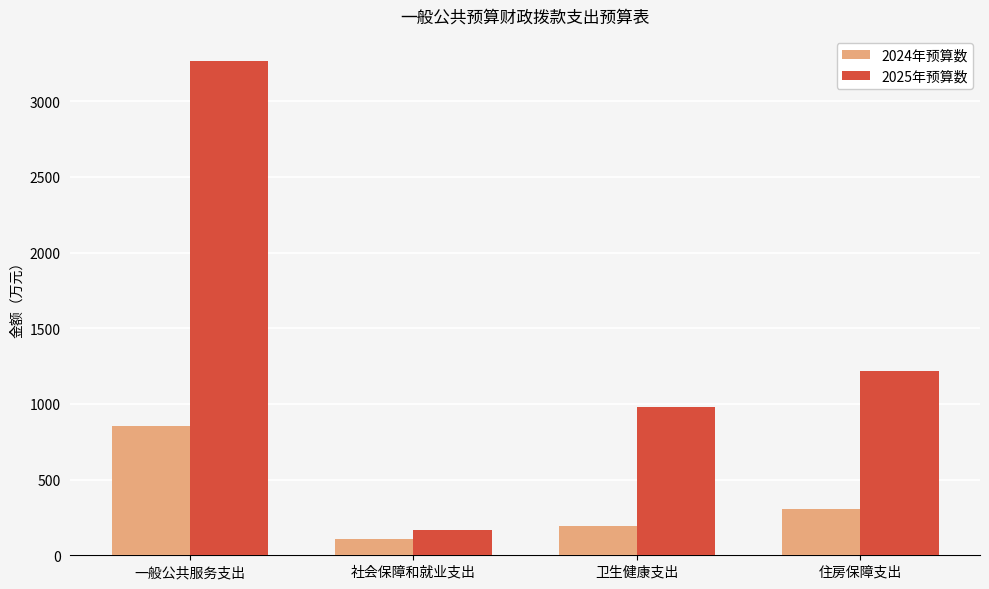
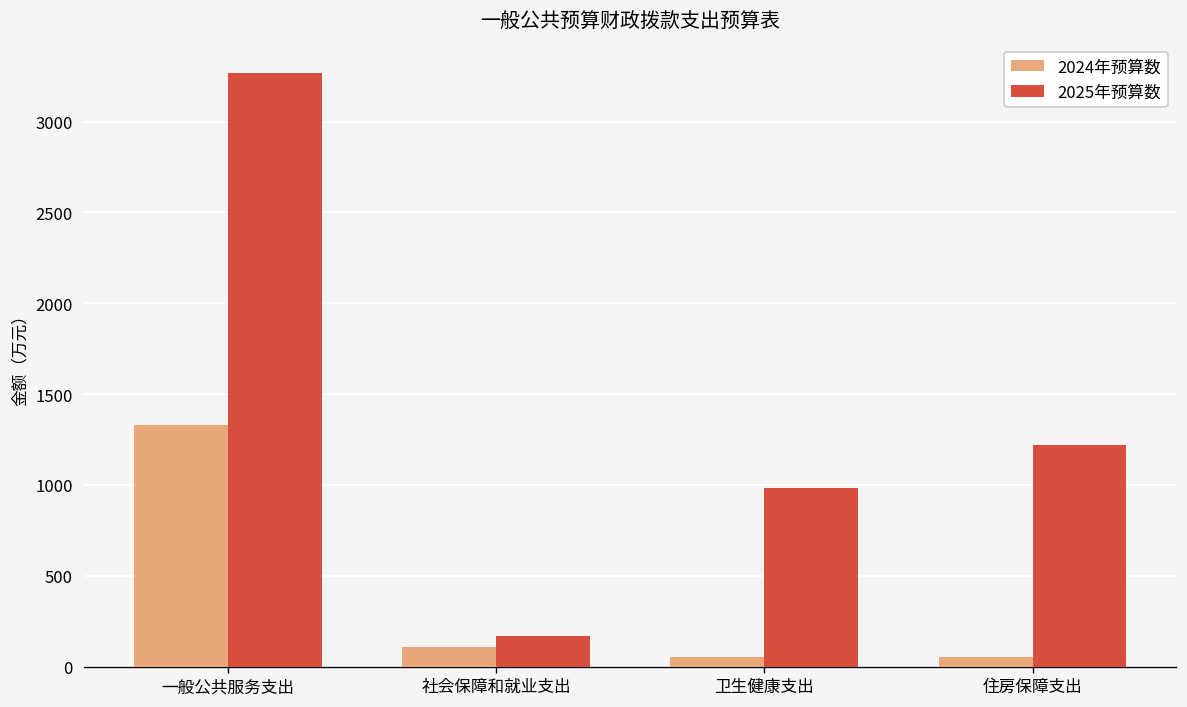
  {
    "2024年预算数": {
-     "一般公共服务支出": 850,
+     "一般公共服务支出": 1330,
      "社会保障和就业支出": 110,
-     "卫生健康支出": 200,
-     "住房保障支出": 310
+     "卫生健康支出": 50,
+     "住房保障支出": 50
    },
    "2025年预算数": {
      "一般公共服务支出": 3270,
      "社会保障和就业支出": 170,
      "卫生健康支出": 980,
      "住房保障支出": 1220
    }
  }
